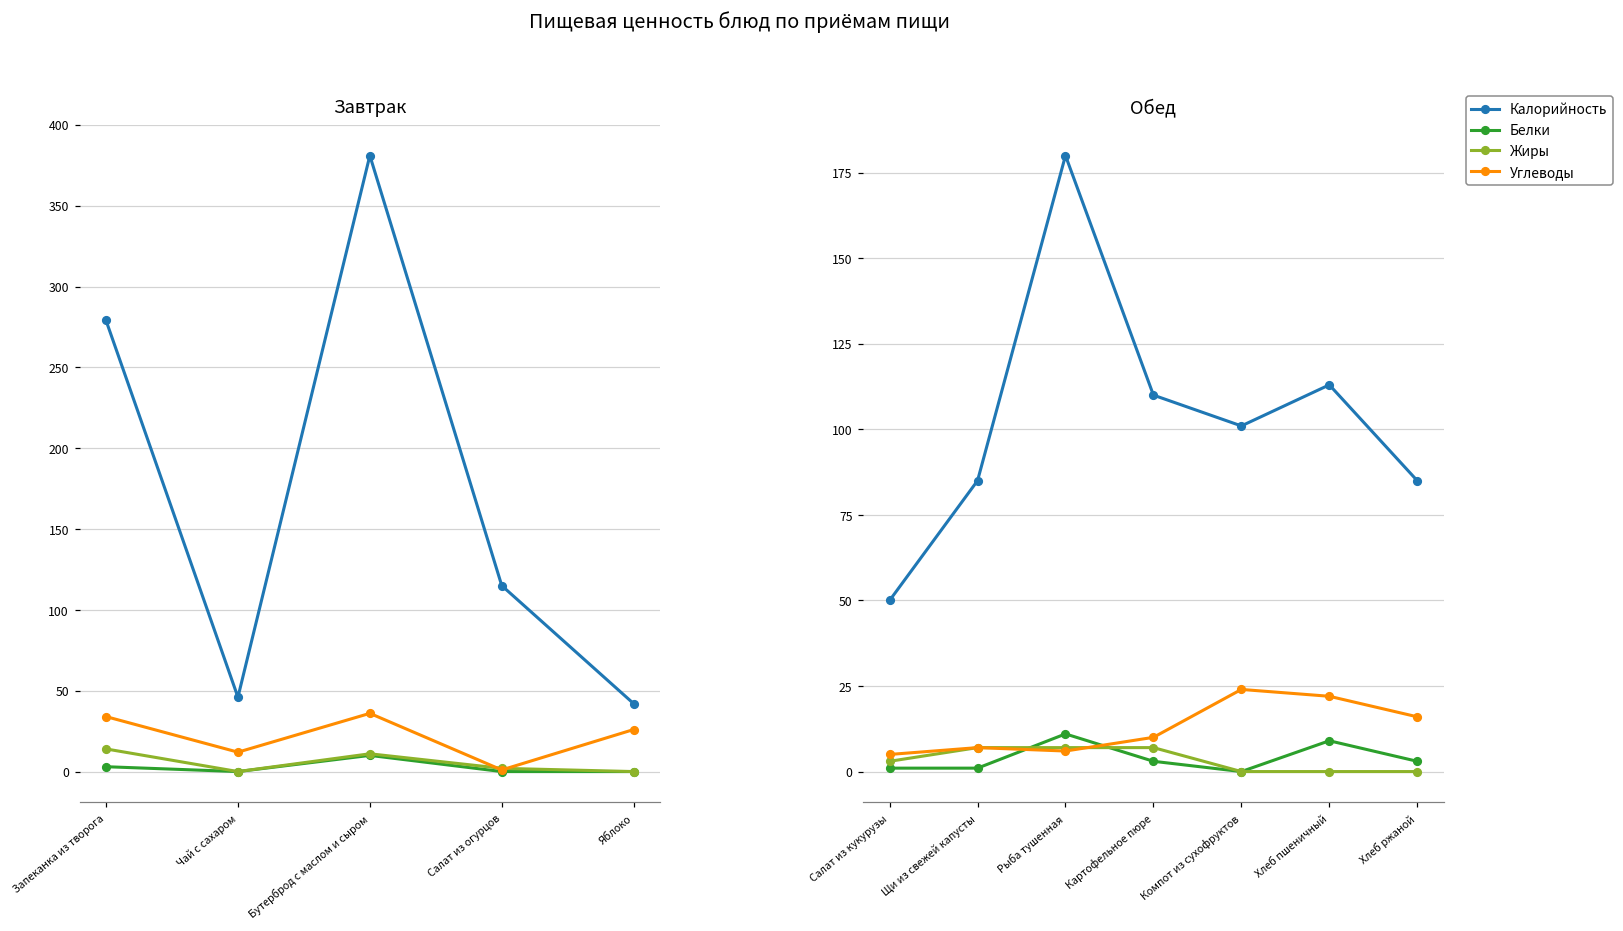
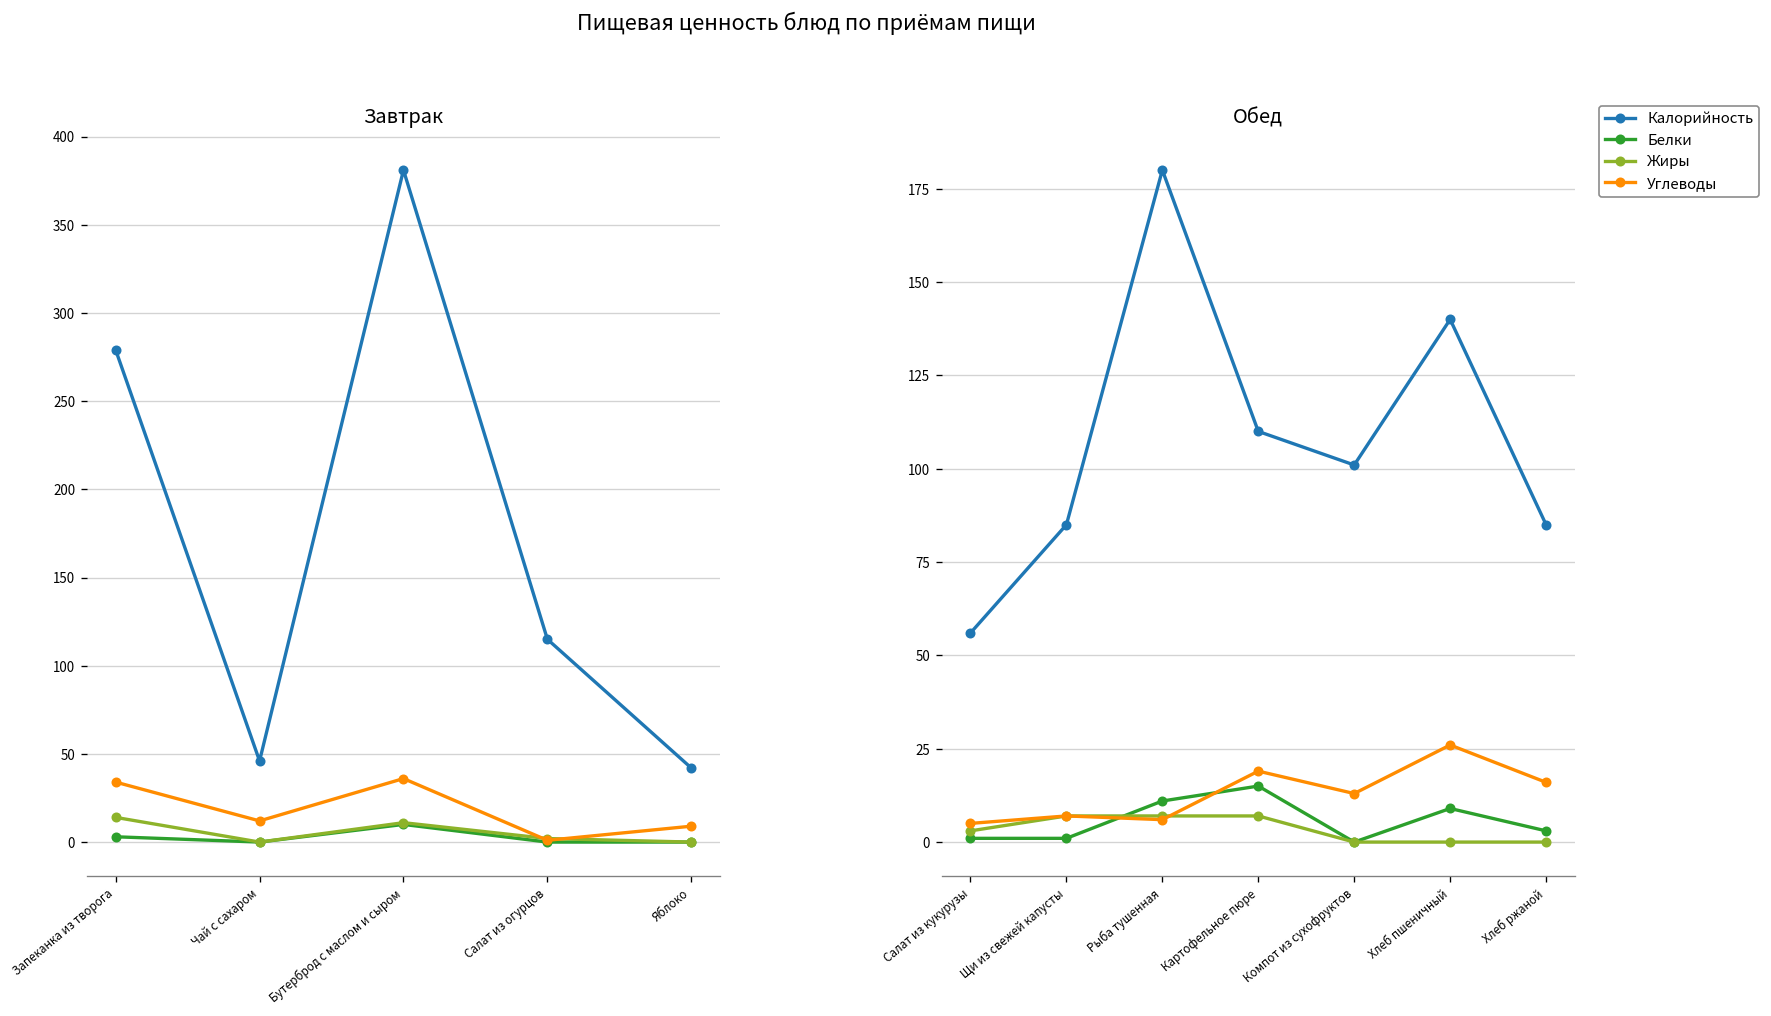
  {
    "Завтрак": {
      "Калорийность": {
        "Запеканка из творога": 279,
        "Чай с сахаром": 46,
        "Бутерброд с маслом и сыром": 381,
        "Салат из огурцов": 115,
        "Яблоко": 42
      },
      "Белки": {
        "Запеканка из творога": 3
      },
      "Жиры": {
        "Запеканка из творога": 14
      },
      "Углеводы": {
        "Запеканка из творога": 34,
        "Чай с сахаром": 12,
        "Бутерброд с маслом и сыром": 36,
-       "Яблоко": 26
+       "Яблоко": 9
      }
    },
    "Обед": {
      "Калорийность": {
-       "Салат из кукурузы": 50,
+       "Салат из кукурузы": 56,
        "Щи из свежей капусты": 85,
        "Рыба тушенная": 180,
        "Картофельное пюре": 110,
        "Компот из сухофруктов": 101,
-       "Хлеб пшеничный": 113,
+       "Хлеб пшеничный": 140,
        "Хлеб ржаной": 85
      },
      "Белки": {
        "Салат из кукурузы": 1,
        "Щи из свежей капусты": 1,
        "Рыба тушенная": 11,
-       "Картофельное пюре": 3,
+       "Картофельное пюре": 15,
        "Хлеб пшеничный": 9,
        "Хлеб ржаной": 3
      },
      "Жиры": {
        "Салат из кукурузы": 3,
        "Рыба тушенная": 7,
        "Картофельное пюре": 7,
        "Хлеб пшеничный": 0,
        "Хлеб ржаной": 0
      },
      "Углеводы": {
        "Салат из кукурузы": 5,
        "Рыба тушенная": 6,
-       "Картофельное пюре": 10,
-       "Компот из сухофруктов": 24,
-       "Хлеб пшеничный": 22,
+       "Картофельное пюре": 19,
+       "Компот из сухофруктов": 13,
+       "Хлеб пшеничный": 26,
        "Хлеб ржаной": 16
      }
    }
  }
